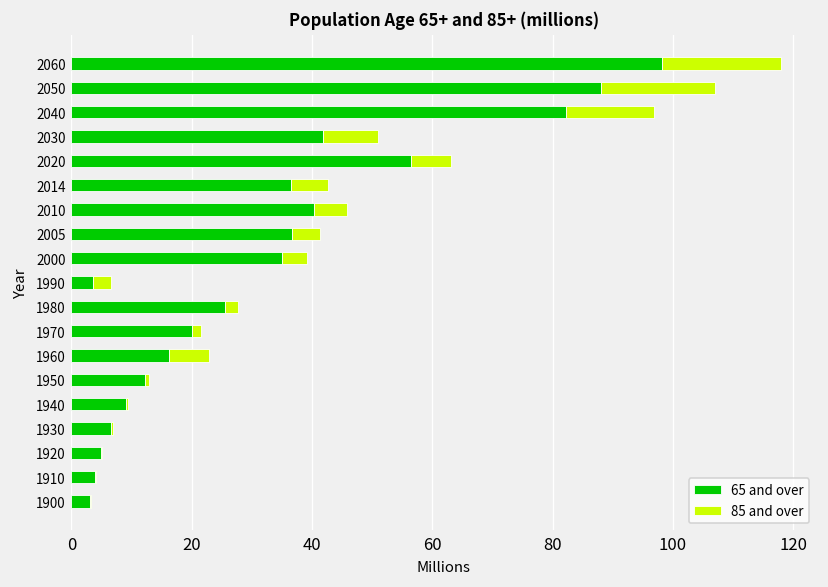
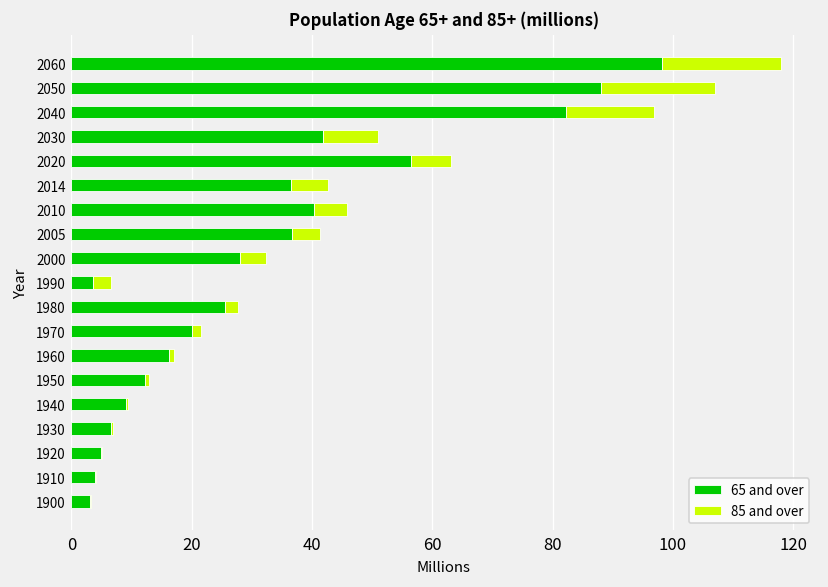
  {
    "65 and over": {
      "2060": 98,
      "2050": 88,
      "2040": 82,
      "2030": 42,
      "2020": 56,
      "2014": 37,
      "2010": 40,
      "2005": 37,
-     "2000": 35,
+     "2000": 28,
      "1990": 4,
      "1980": 26,
      "1970": 20,
      "1960": 16,
      "1950": 12,
      "1940": 9,
      "1930": 7,
      "1920": 5,
      "1910": 4,
      "1900": 3
    },
    "85 and over": {
      "2060": 20,
      "2050": 19,
      "2040": 15,
      "2030": 9,
      "2020": 7,
      "2014": 6,
      "2010": 6,
      "2005": 5,
      "2000": 4,
      "1990": 3,
      "1980": 2,
      "1970": 1,
-     "1960": 7,
+     "1960": 1,
      "1950": 1
    }
  }
